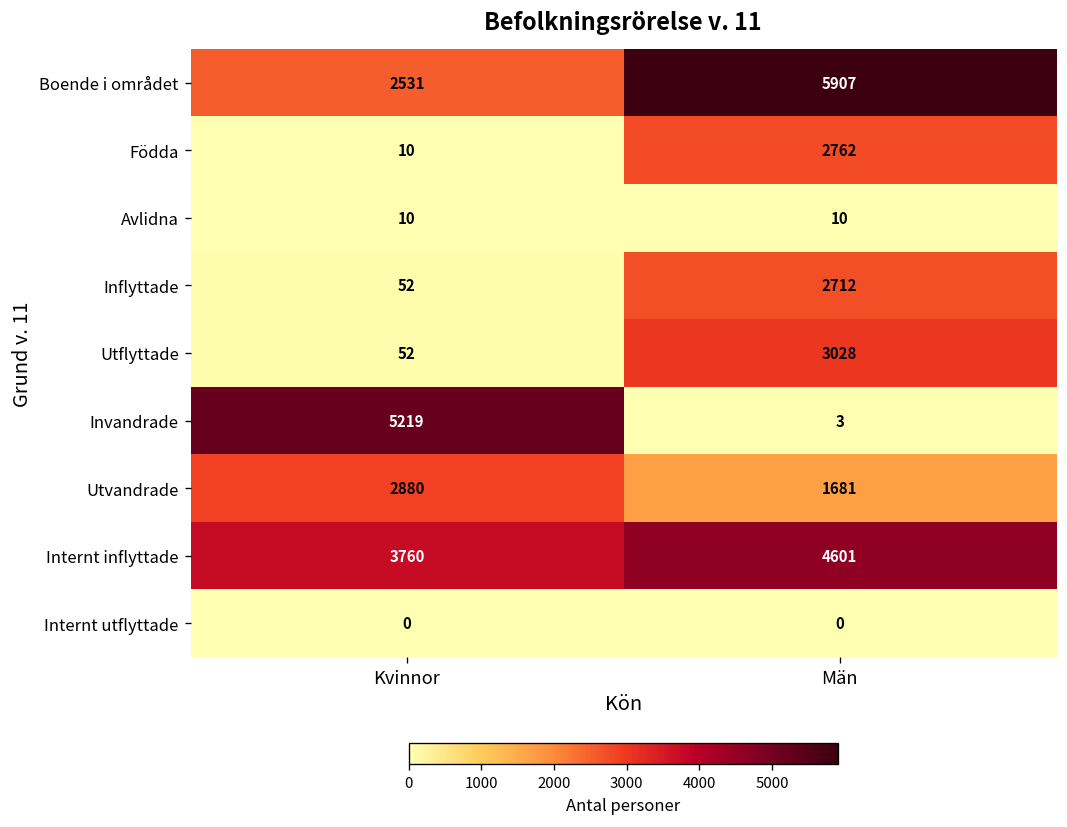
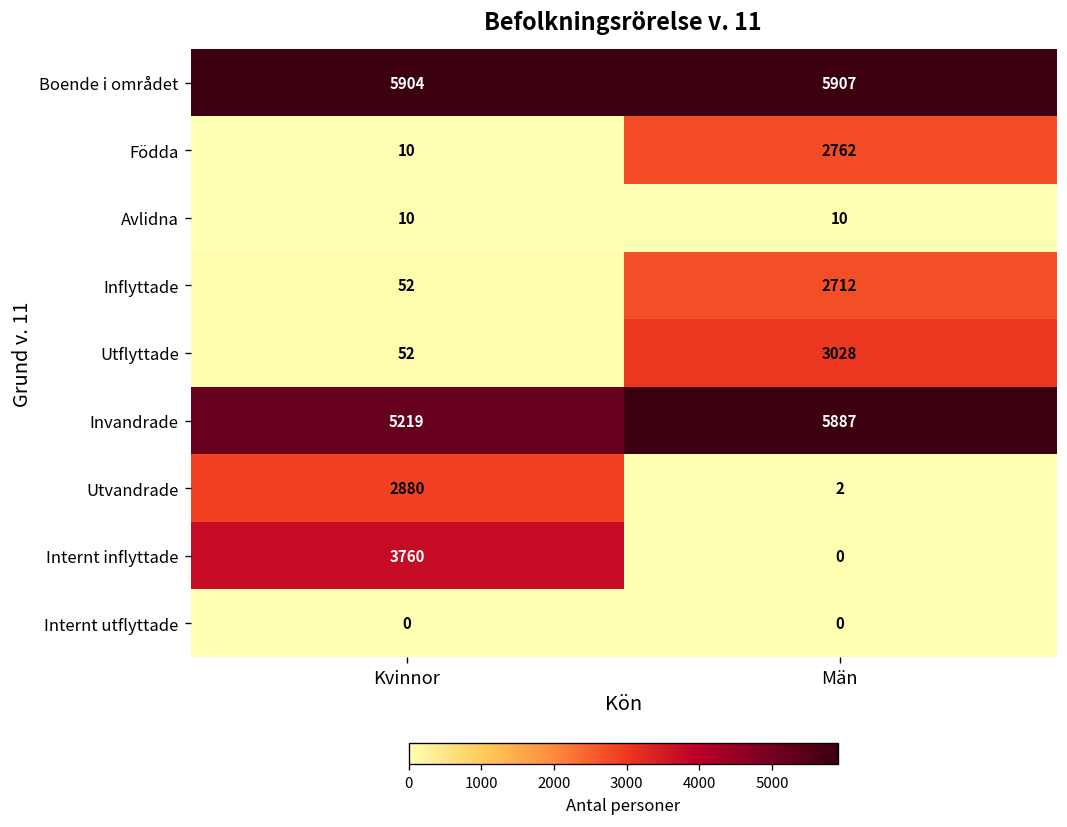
  {
    "Boende i området": {
-     "Kvinnor": 2531,
+     "Kvinnor": 5904,
      "Män": 5907
    },
    "Födda": {
      "Kvinnor": 10,
      "Män": 2762
    },
    "Avlidna": {
      "Kvinnor": 10,
      "Män": 10
    },
    "Inflyttade": {
      "Kvinnor": 52,
      "Män": 2712
    },
    "Utflyttade": {
      "Kvinnor": 52,
      "Män": 3028
    },
    "Invandrade": {
      "Kvinnor": 5219,
-     "Män": 3
+     "Män": 5887
    },
    "Utvandrade": {
      "Kvinnor": 2880,
-     "Män": 1681
+     "Män": 2
    },
    "Internt inflyttade": {
      "Kvinnor": 3760,
-     "Män": 4601
+     "Män": 0
    },
    "Internt utflyttade": {
      "Kvinnor": 0,
      "Män": 0
    }
  }
